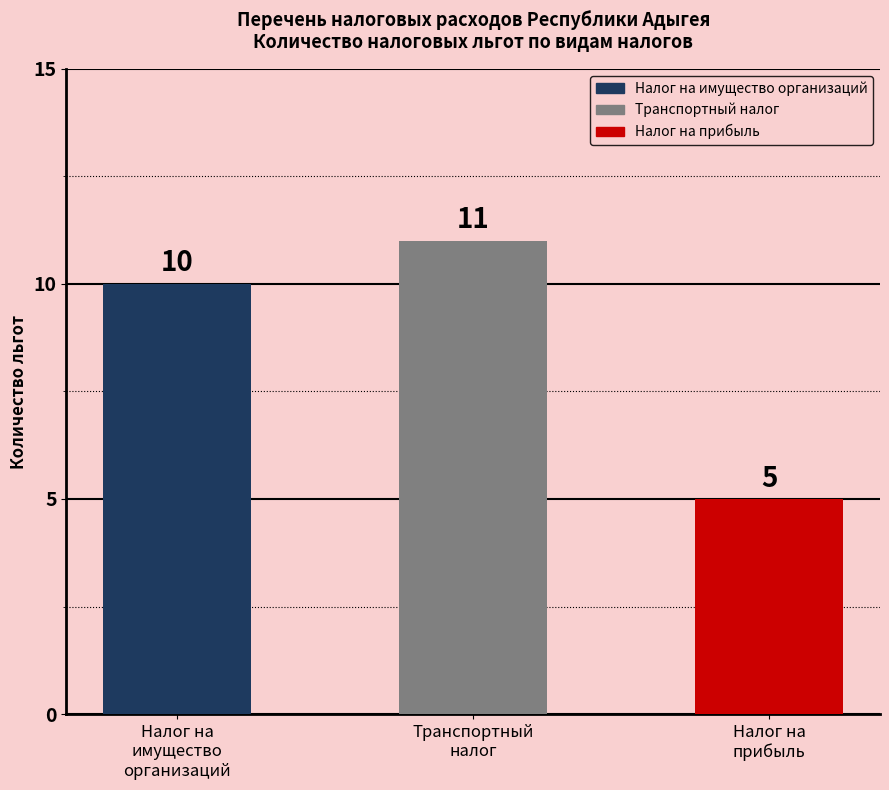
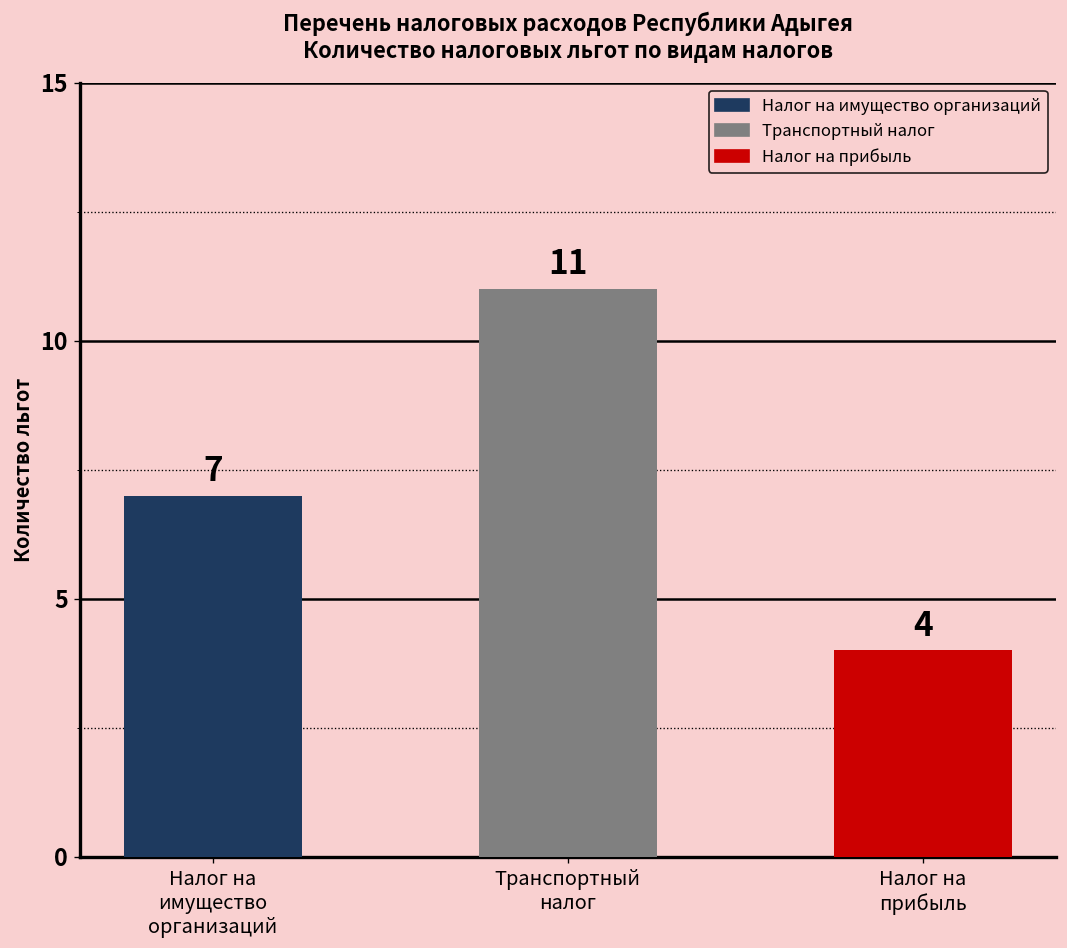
  {
-   "Налог на имущество организаций": 10,
+   "Налог на имущество организаций": 7,
    "Транспортный налог": 11,
-   "Налог на прибыль": 5
+   "Налог на прибыль": 4
  }
